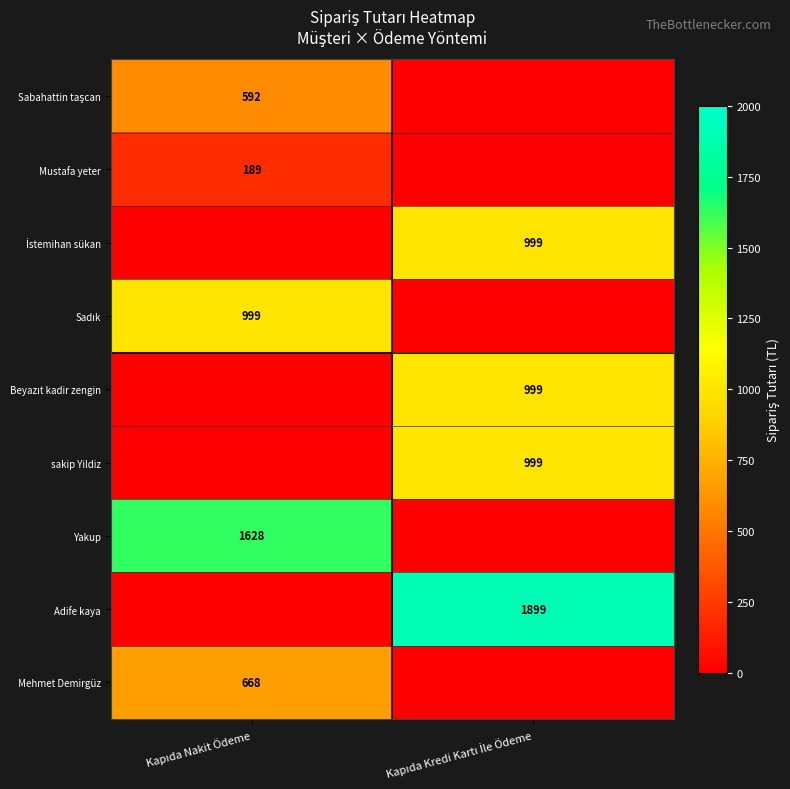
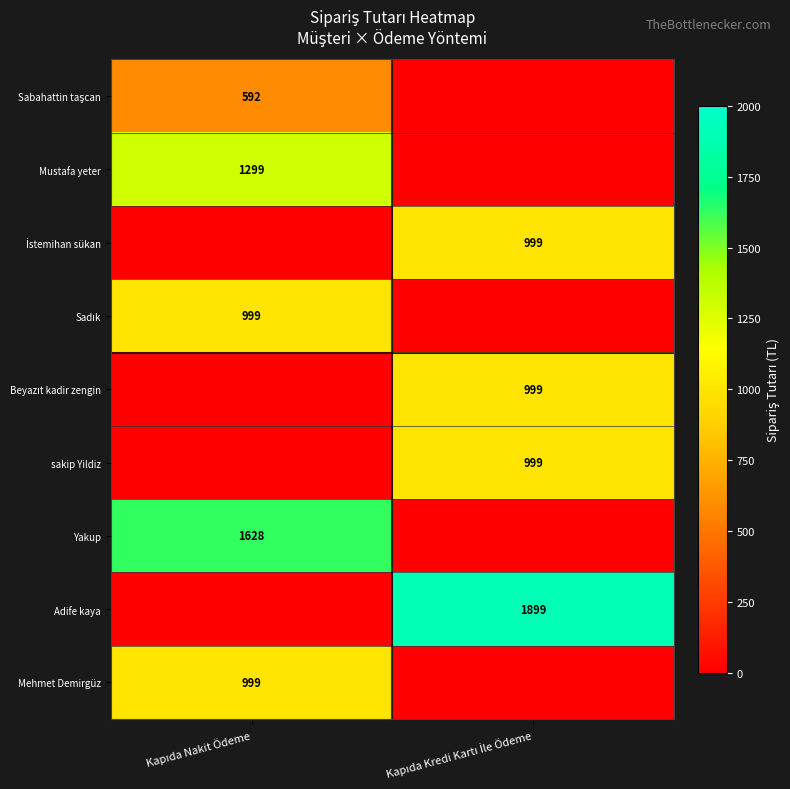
  {
    "Sabahattin taşcan": {
      "Kapıda Nakit Ödeme": 592
    },
    "Mustafa yeter": {
-     "Kapıda Nakit Ödeme": 189
+     "Kapıda Nakit Ödeme": 1299
    },
    "İstemihan sükan": {
      "Kapıda Kredi Kartı İle Ödeme": 999
    },
    "Sadık": {
      "Kapıda Nakit Ödeme": 999
    },
    "Beyazıt kadir zengin": {
      "Kapıda Kredi Kartı İle Ödeme": 999
    },
    "sakip Yildiz": {
      "Kapıda Kredi Kartı İle Ödeme": 999
    },
    "Yakup": {
      "Kapıda Nakit Ödeme": 1628
    },
    "Adife kaya": {
      "Kapıda Kredi Kartı İle Ödeme": 1899
    },
    "Mehmet Demirgüz": {
-     "Kapıda Nakit Ödeme": 668
+     "Kapıda Nakit Ödeme": 999
    }
  }
